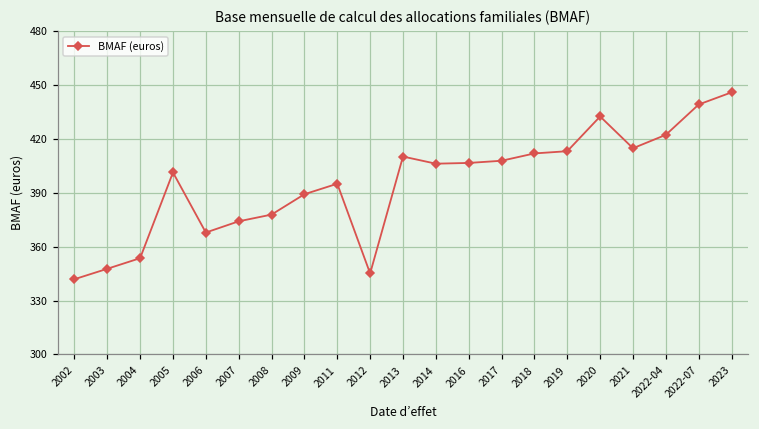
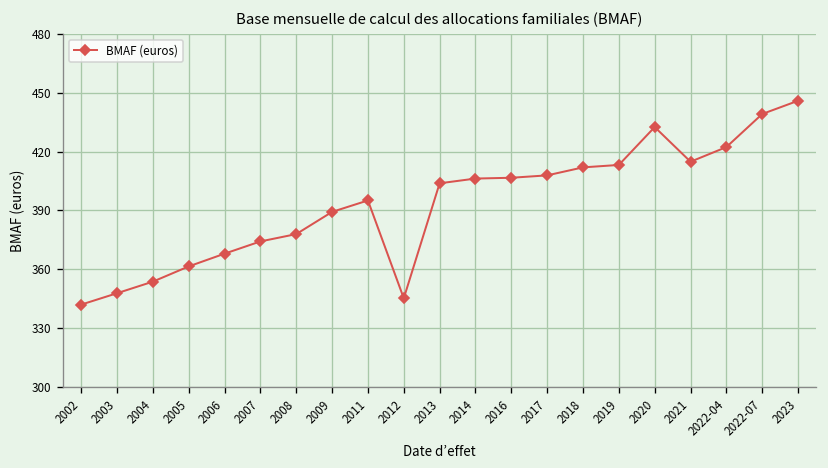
  {
    "2002": 342,
    "2003": 348,
    "2004": 354,
-   "2005": 401,
+   "2005": 361,
    "2006": 368,
    "2007": 374,
    "2008": 378,
    "2009": 389,
    "2011": 395,
    "2012": 345,
-   "2013": 410,
+   "2013": 404,
    "2014": 406,
    "2016": 407,
    "2017": 408,
    "2018": 412,
    "2019": 413,
    "2020": 433,
    "2021": 415,
    "2022-04": 422,
    "2022-07": 439,
    "2023": 446
  }
